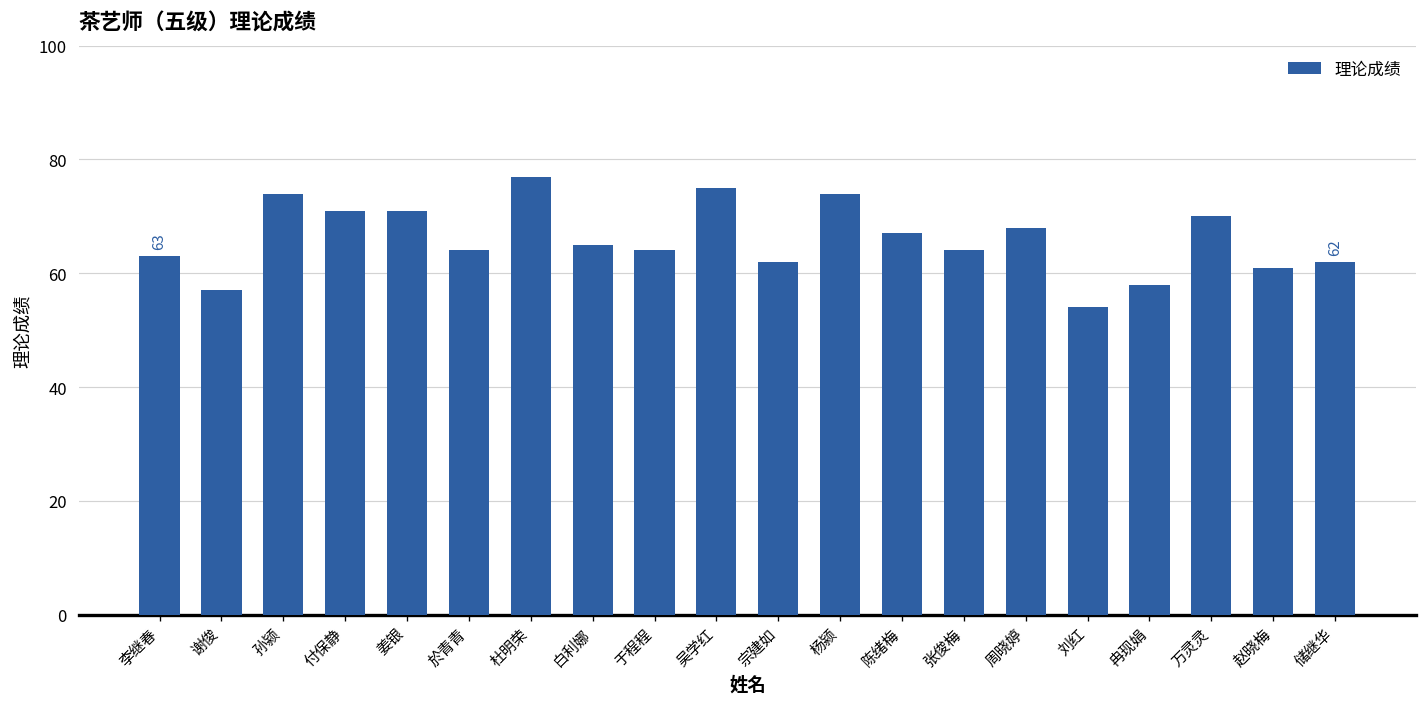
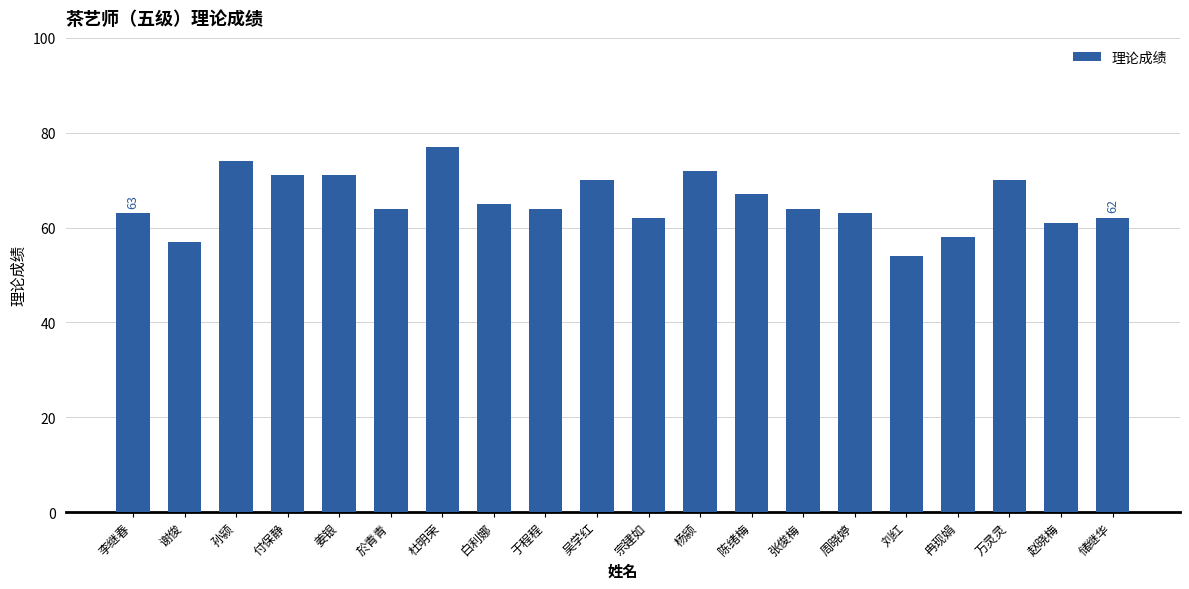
  {
    "谢俊": 57,
    "孙颍": 74,
    "付保静": 71,
    "姜银": 71,
    "於青青": 64,
    "杜明荣": 77,
    "白利娜": 65,
    "于程程": 64,
-   "吴学红": 75,
+   "吴学红": 70,
    "宗建如": 62,
-   "杨颍": 74,
+   "杨颍": 72,
    "陈绪梅": 67,
    "张俊梅": 64,
-   "周晓婷": 68,
+   "周晓婷": 63,
    "刘红": 54,
    "冉现娟": 58,
    "万灵灵": 70,
    "赵晓梅": 61
  }
